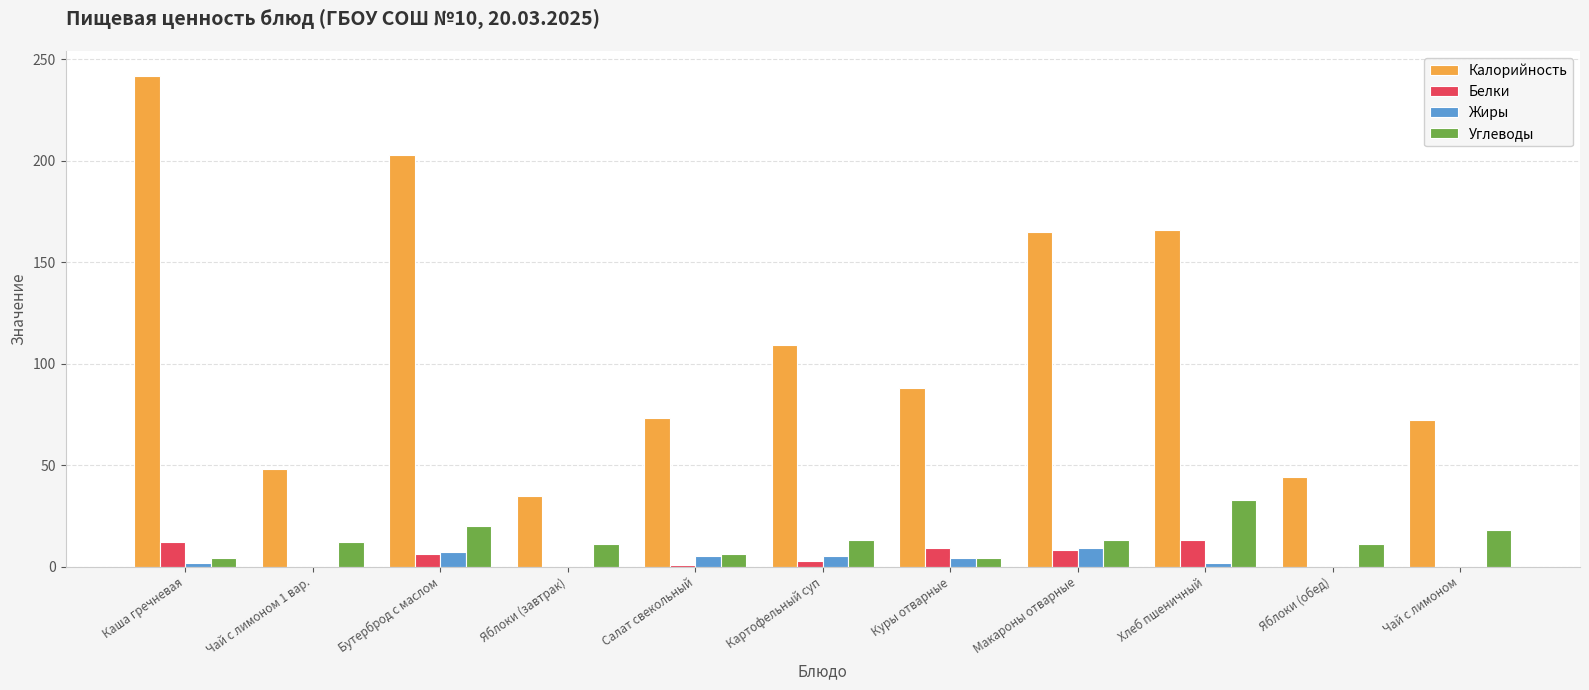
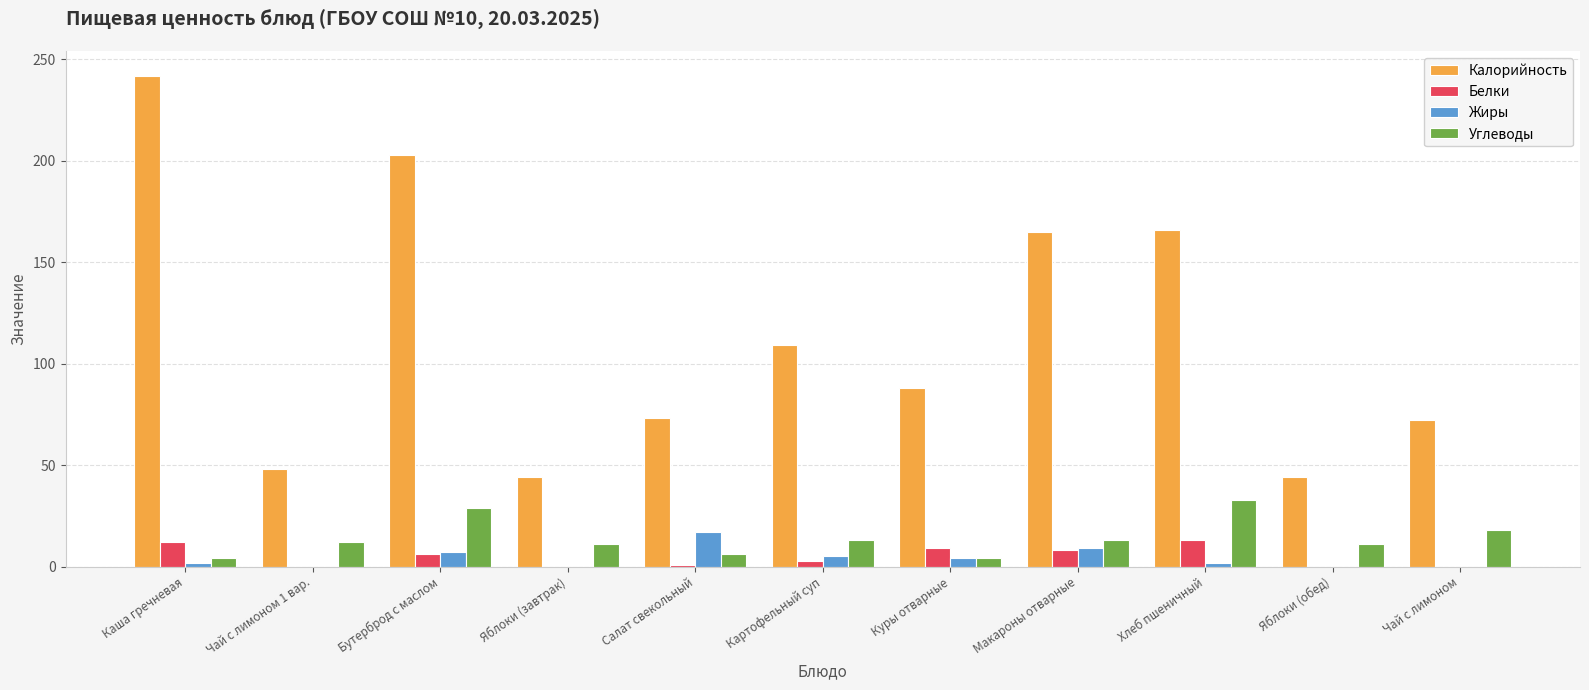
  {
    "Калорийность": {
      "Каша гречневая": 242,
      "Чай с лимоном 1 вар.": 48,
      "Бутерброд с маслом": 203,
-     "Яблоки (завтрак)": 35,
+     "Яблоки (завтрак)": 44,
      "Салат свекольный": 73,
      "Картофельный суп": 109,
      "Куры отварные": 88,
      "Макароны отварные": 165,
      "Хлеб пшеничный": 166,
      "Яблоки (обед)": 44,
      "Чай с лимоном": 72
    },
    "Белки": {
      "Каша гречневая": 12,
      "Чай с лимоном 1 вар.": 0,
      "Бутерброд с маслом": 6,
      "Яблоки (завтрак)": 0,
      "Картофельный суп": 3,
      "Куры отварные": 9,
      "Макароны отварные": 8,
      "Хлеб пшеничный": 13,
      "Яблоки (обед)": 0,
      "Чай с лимоном": 0
    },
    "Жиры": {
      "Каша гречневая": 2,
      "Чай с лимоном 1 вар.": 0,
      "Бутерброд с маслом": 7,
      "Яблоки (завтрак)": 0,
-     "Салат свекольный": 5,
+     "Салат свекольный": 17,
      "Картофельный суп": 5,
      "Куры отварные": 4,
      "Макароны отварные": 9,
      "Хлеб пшеничный": 2,
      "Яблоки (обед)": 0,
      "Чай с лимоном": 0
    },
    "Углеводы": {
      "Каша гречневая": 4,
      "Чай с лимоном 1 вар.": 12,
-     "Бутерброд с маслом": 20,
+     "Бутерброд с маслом": 29,
      "Яблоки (завтрак)": 11,
      "Салат свекольный": 6,
      "Картофельный суп": 13,
      "Куры отварные": 4,
      "Макароны отварные": 13,
      "Хлеб пшеничный": 33,
      "Яблоки (обед)": 11,
      "Чай с лимоном": 18
    }
  }
